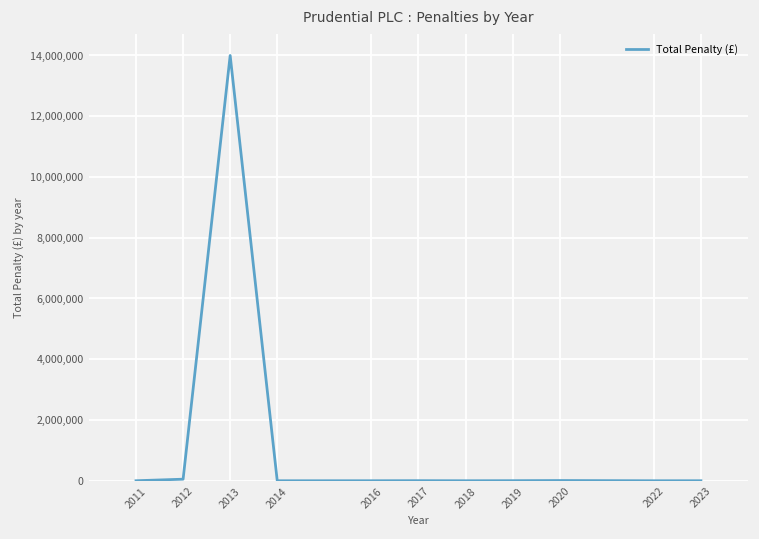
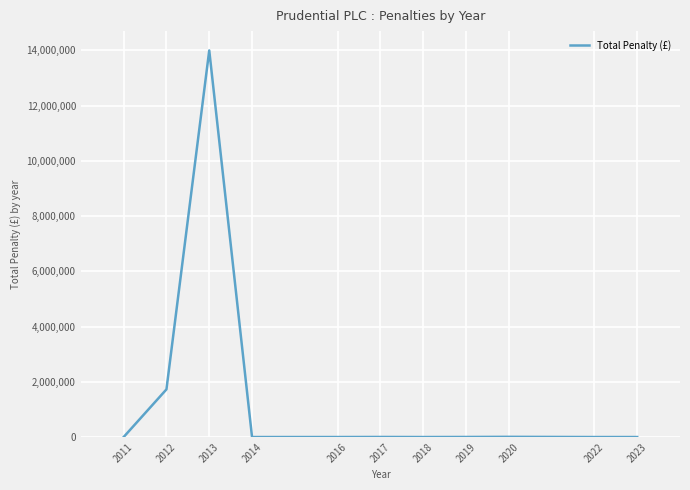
  {
    "2011": "0",
-   "2012": "100,000",
+   "2012": "1,700,000",
    "2013": "14,000,000",
    "2014": "0",
    "2016": "0",
    "2017": "0",
    "2018": "0",
    "2019": "0",
    "2020": "0",
    "2022": "0",
    "2023": "0"
  }
